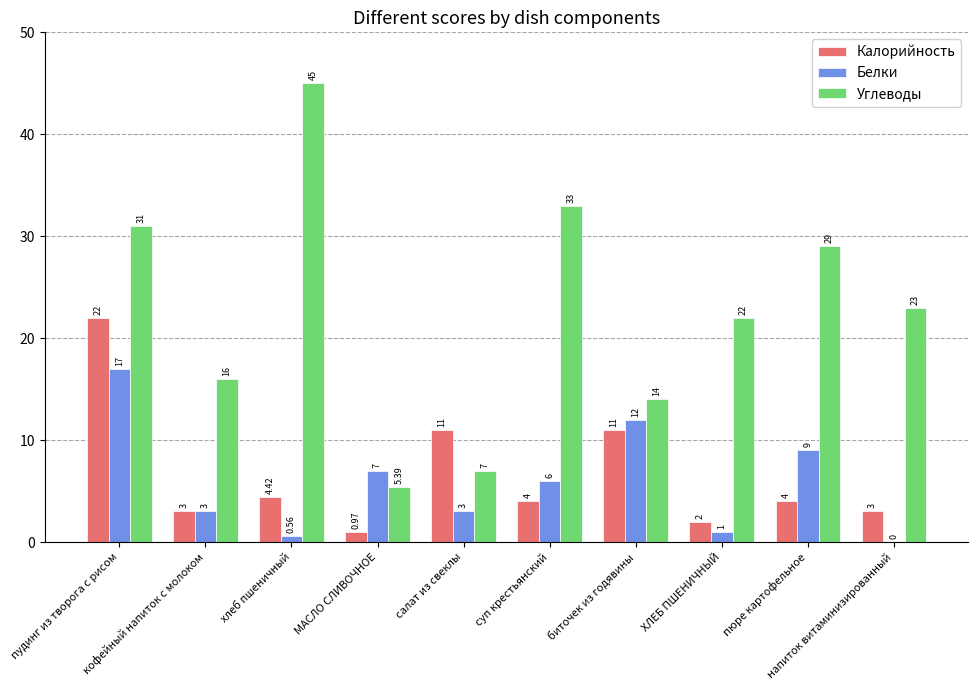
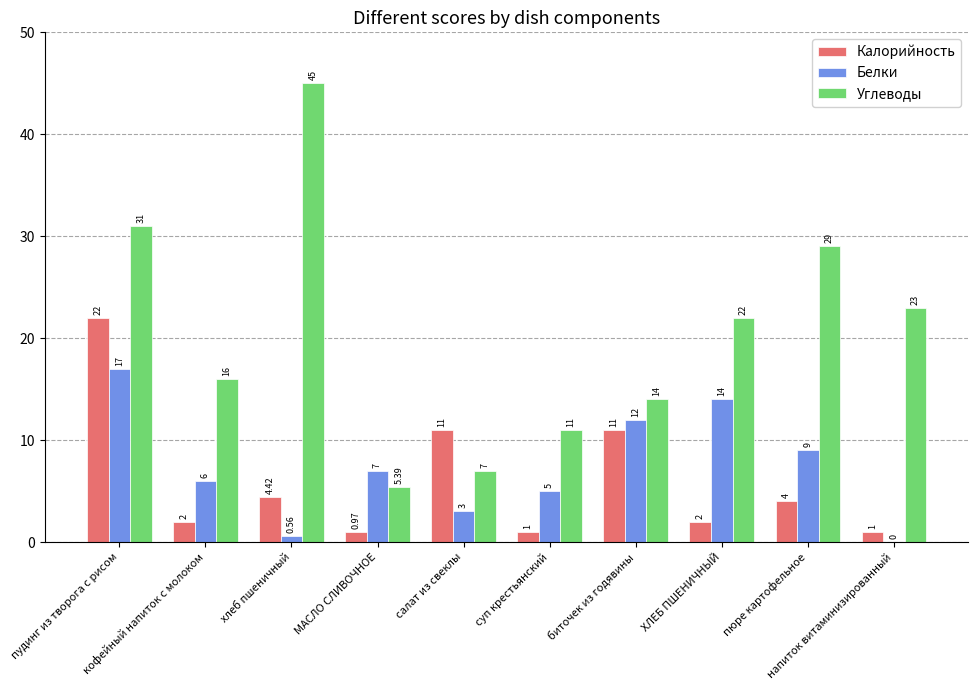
  {
    "Калорийность": {
      "пудинг из творога с рисом": 22,
-     "кофейный напиток с молоком": 3,
+     "кофейный напиток с молоком": 2,
      "хлеб пшеничный": 4.42,
      "МАСЛО СЛИВОЧНОЕ": 0.97,
      "салат из свеклы": 11,
-     "суп крестьянский": 4,
+     "суп крестьянский": 1,
      "биточек из годявины": 11,
      "ХЛЕБ ПШЕНИЧНЫЙ": 2,
      "пюре картофельное": 4,
-     "напиток витаминизированный": 3
+     "напиток витаминизированный": 1
    },
    "Белки": {
      "пудинг из творога с рисом": 17,
-     "кофейный напиток с молоком": 3,
+     "кофейный напиток с молоком": 6,
      "хлеб пшеничный": 0.56,
      "МАСЛО СЛИВОЧНОЕ": 7,
      "салат из свеклы": 3,
-     "суп крестьянский": 6,
+     "суп крестьянский": 5,
      "биточек из годявины": 12,
-     "ХЛЕБ ПШЕНИЧНЫЙ": 1,
+     "ХЛЕБ ПШЕНИЧНЫЙ": 14,
      "пюре картофельное": 9,
      "напиток витаминизированный": 0
    },
    "Углеводы": {
      "пудинг из творога с рисом": 31,
      "кофейный напиток с молоком": 16,
      "хлеб пшеничный": 45,
      "МАСЛО СЛИВОЧНОЕ": 5.39,
      "салат из свеклы": 7,
-     "суп крестьянский": 33,
+     "суп крестьянский": 11,
      "биточек из годявины": 14,
      "ХЛЕБ ПШЕНИЧНЫЙ": 22,
      "пюре картофельное": 29,
      "напиток витаминизированный": 23
    }
  }
